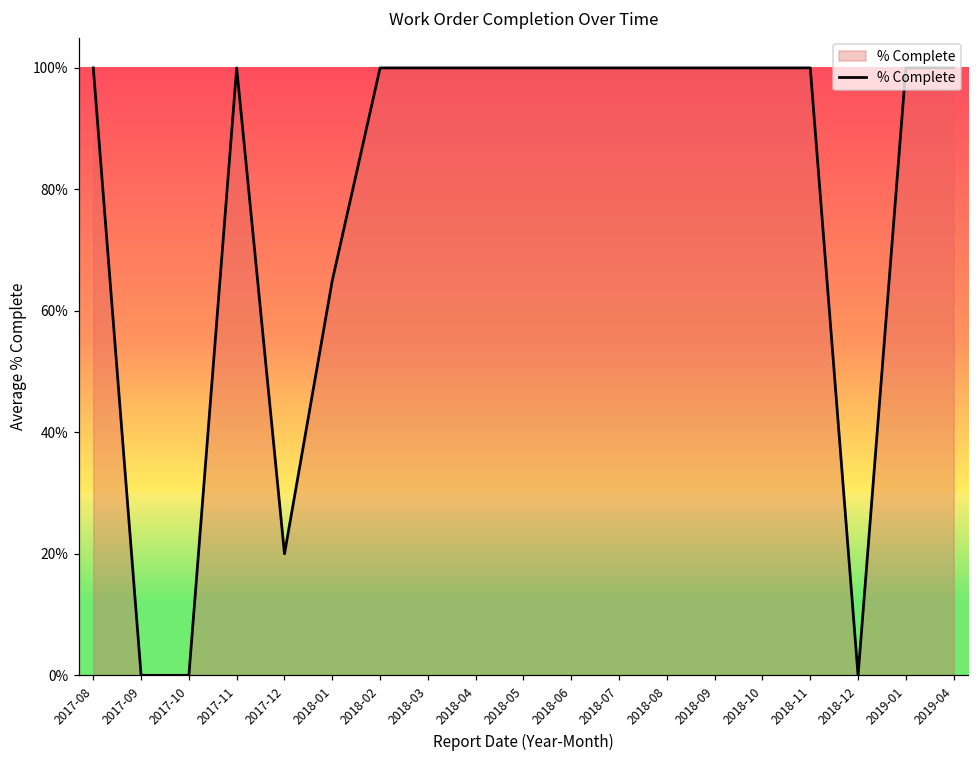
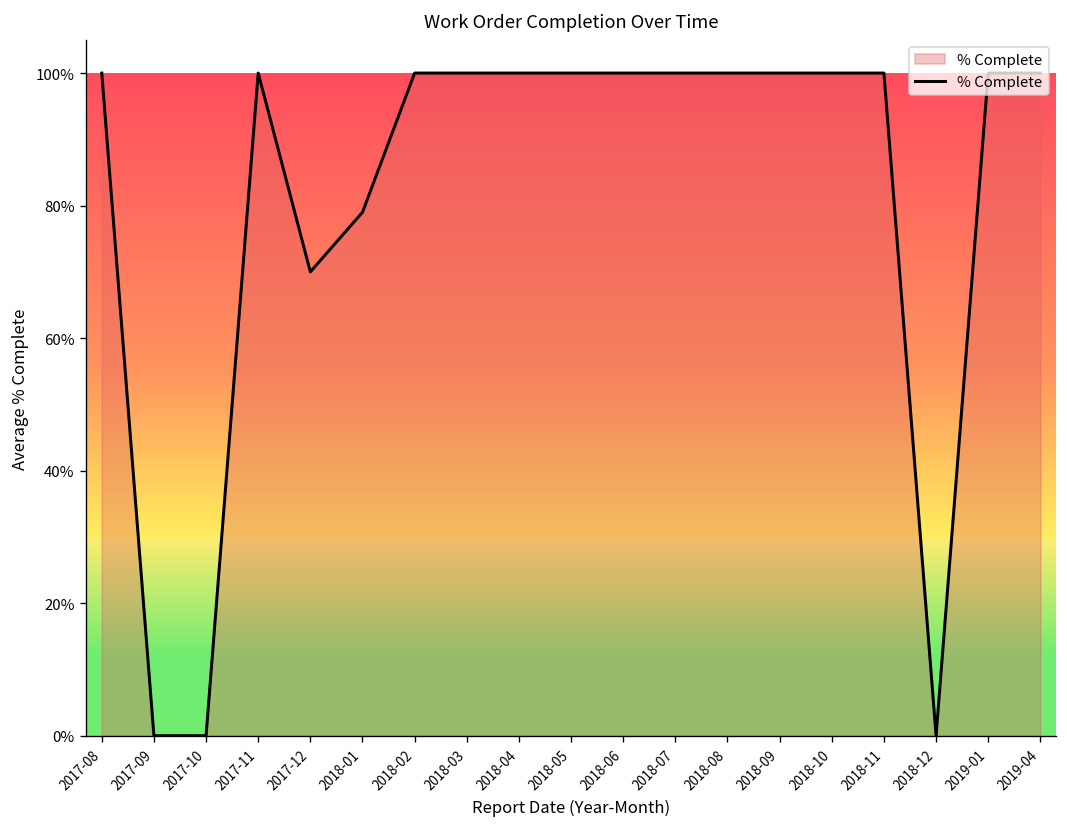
  {
    "2017-08": "100%",
    "2017-09": "0%",
    "2017-10": "0%",
    "2017-11": "100%",
-   "2017-12": "20%",
-   "2018-01": "65%",
+   "2017-12": "70%",
+   "2018-01": "79%",
    "2018-02": "100%",
    "2018-03": "100%",
    "2018-04": "100%",
    "2018-05": "100%",
    "2018-06": "100%",
    "2018-07": "100%",
    "2018-08": "100%",
    "2018-09": "100%",
    "2018-10": "100%",
    "2018-11": "100%",
    "2018-12": "0%"
  }
